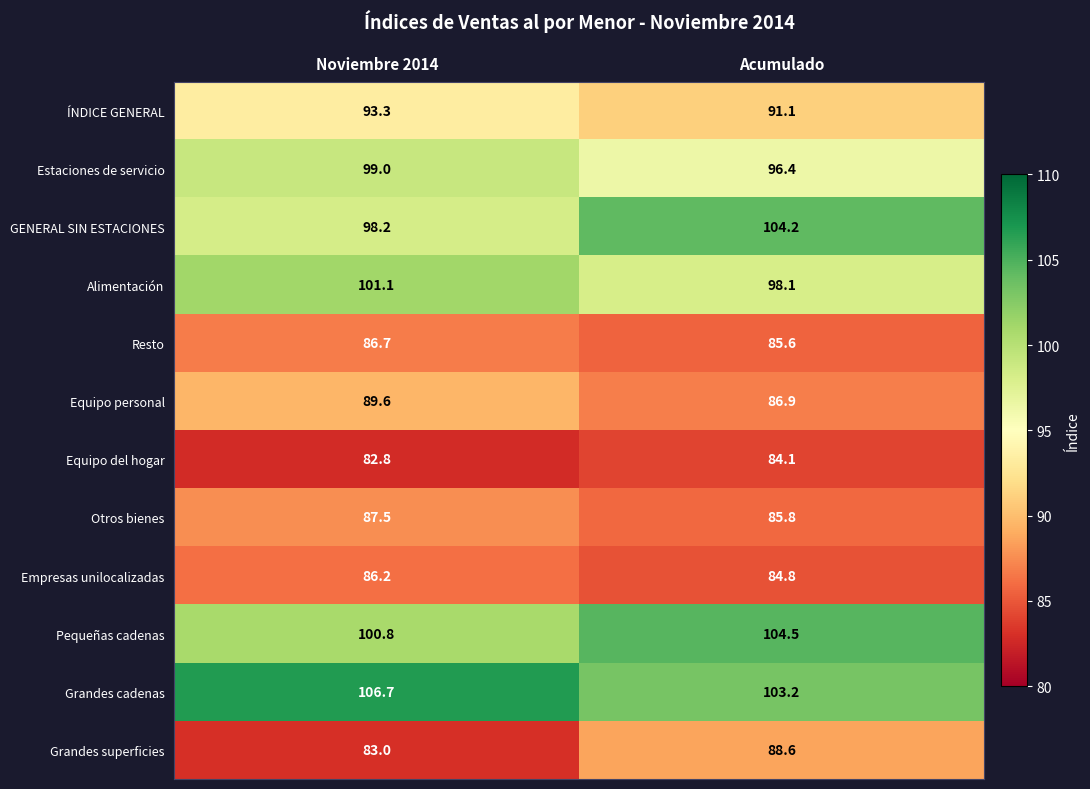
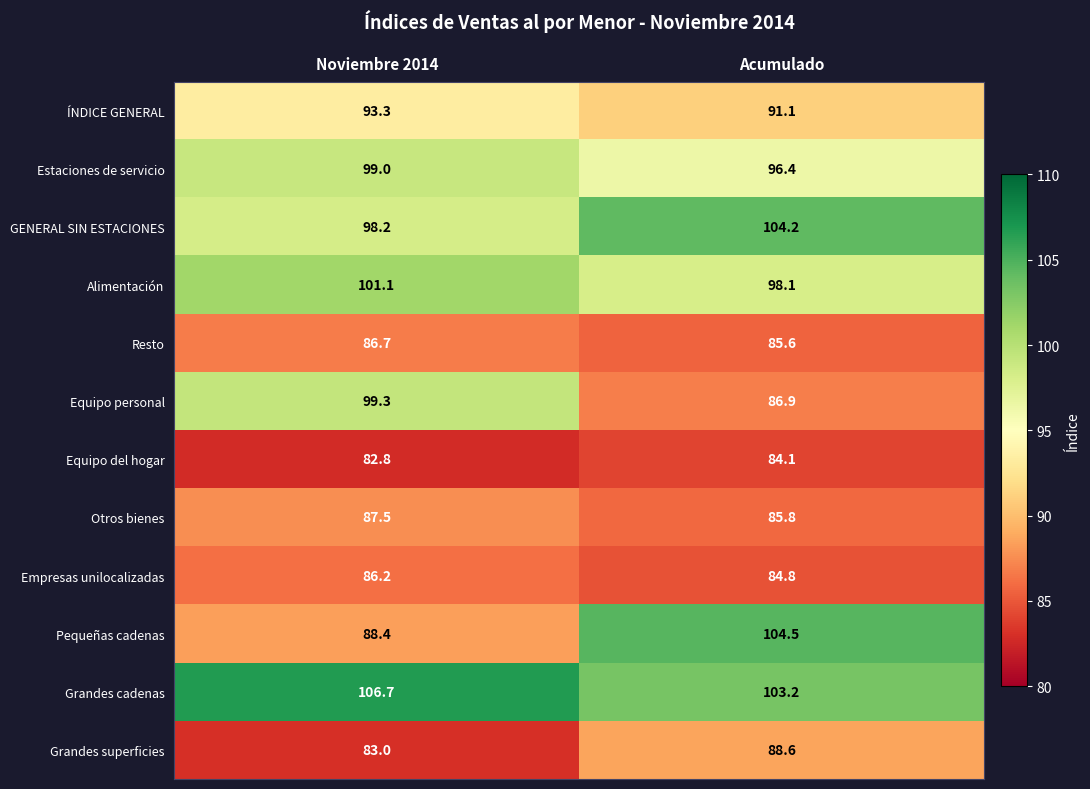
  {
    "ÍNDICE GENERAL": {
      "Noviembre 2014": 93.3,
      "Acumulado": 91.1
    },
    "Estaciones de servicio": {
      "Noviembre 2014": 99.0,
      "Acumulado": 96.4
    },
    "GENERAL SIN ESTACIONES": {
      "Noviembre 2014": 98.2,
      "Acumulado": 104.2
    },
    "Alimentación": {
      "Noviembre 2014": 101.1,
      "Acumulado": 98.1
    },
    "Resto": {
      "Noviembre 2014": 86.7,
      "Acumulado": 85.6
    },
    "Equipo personal": {
-     "Noviembre 2014": 89.6,
+     "Noviembre 2014": 99.3,
      "Acumulado": 86.9
    },
    "Equipo del hogar": {
      "Noviembre 2014": 82.8,
      "Acumulado": 84.1
    },
    "Otros bienes": {
      "Noviembre 2014": 87.5,
      "Acumulado": 85.8
    },
    "Empresas unilocalizadas": {
      "Noviembre 2014": 86.2,
      "Acumulado": 84.8
    },
    "Pequeñas cadenas": {
-     "Noviembre 2014": 100.8,
+     "Noviembre 2014": 88.4,
      "Acumulado": 104.5
    },
    "Grandes cadenas": {
      "Noviembre 2014": 106.7,
      "Acumulado": 103.2
    },
    "Grandes superficies": {
      "Noviembre 2014": 83.0,
      "Acumulado": 88.6
    }
  }
